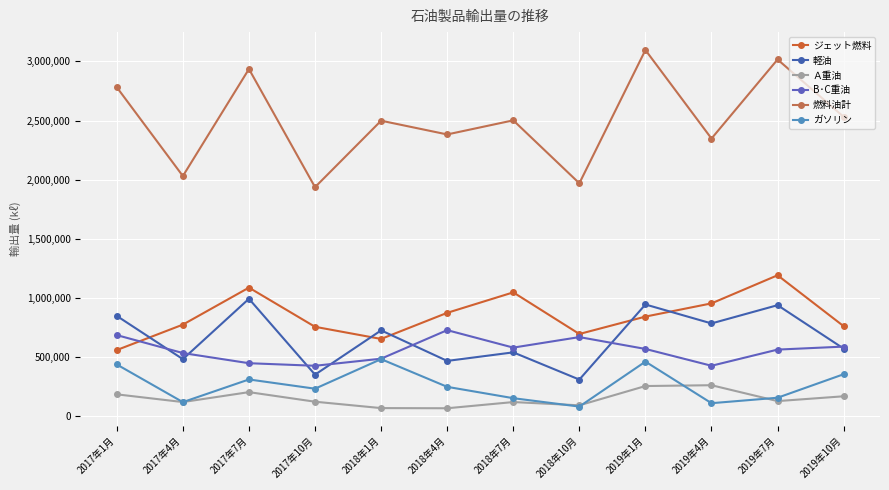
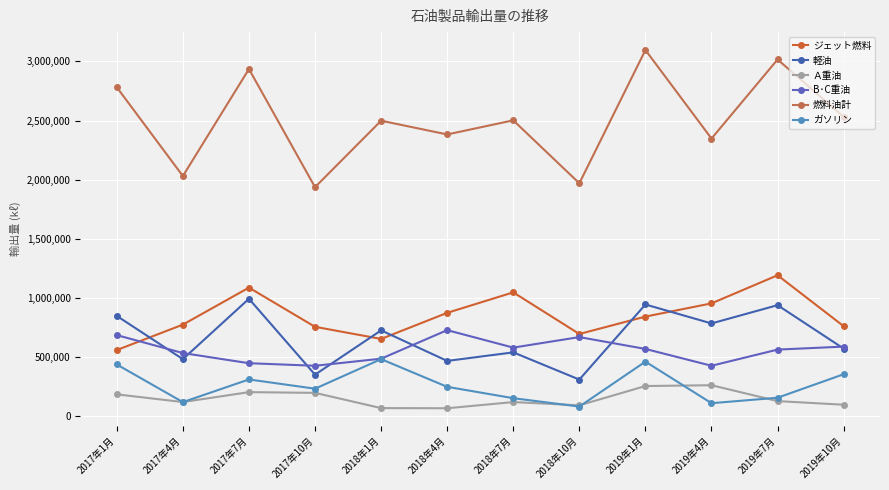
  {
    "Ａ重油": {
      "2017年1月": "180,000",
      "2017年7月": "200,000",
-     "2017年10月": "120,000",
+     "2017年10月": "200,000",
      "2018年1月": "70,000",
      "2018年4月": "70,000",
      "2018年7月": "120,000",
      "2019年1月": "250,000",
      "2019年4月": "260,000",
      "2019年7月": "130,000",
-     "2019年10月": "170,000"
+     "2019年10月": "100,000"
    }
  }
